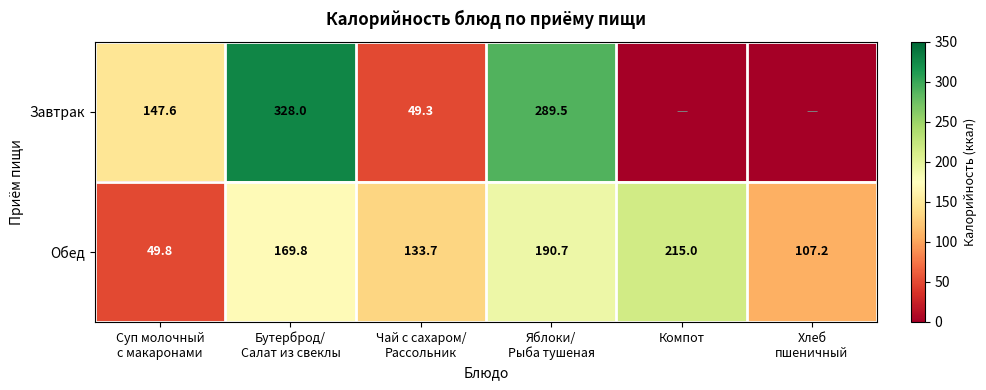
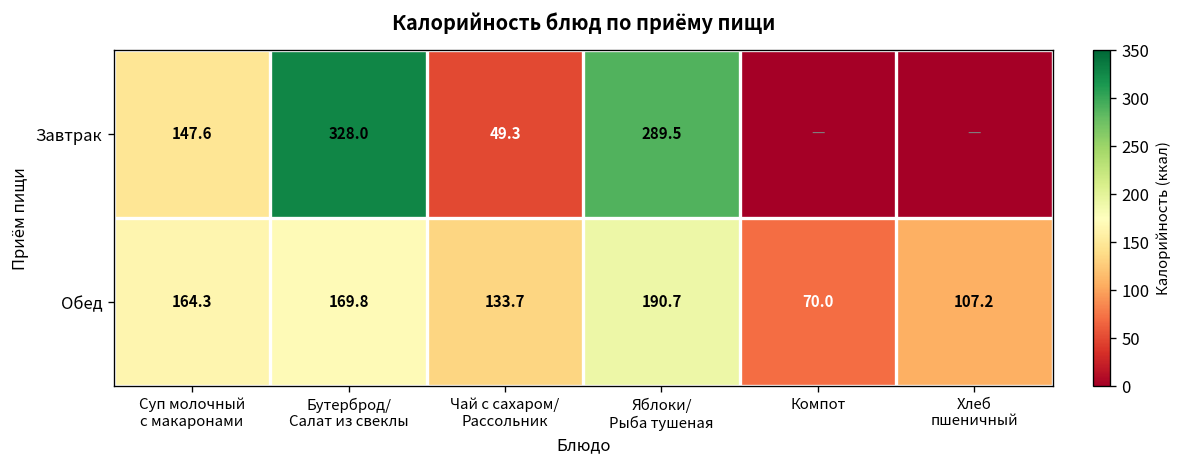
  {
    "Завтрак": {
      "Суп молочный с макаронами": 147.6,
      "Бутерброд/ Салат из свеклы": 328.0,
      "Чай с сахаром/ Рассольник": 49.3,
      "Яблоки/ Рыба тушеная": 289.5
    },
    "Обед": {
-     "Суп молочный с макаронами": 49.8,
+     "Суп молочный с макаронами": 164.3,
      "Бутерброд/ Салат из свеклы": 169.8,
      "Чай с сахаром/ Рассольник": 133.7,
      "Яблоки/ Рыба тушеная": 190.7,
-     "Компот": 215.0,
+     "Компот": 70.0,
      "Хлеб пшеничный": 107.2
    }
  }
